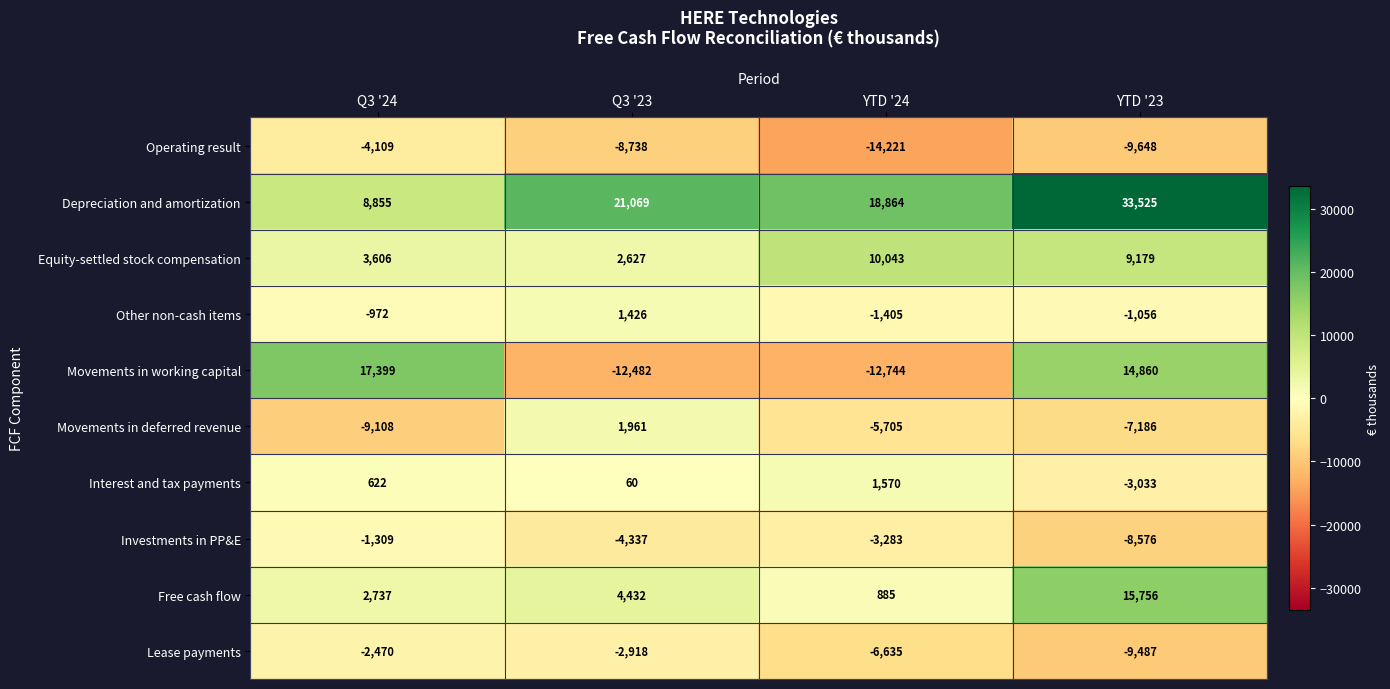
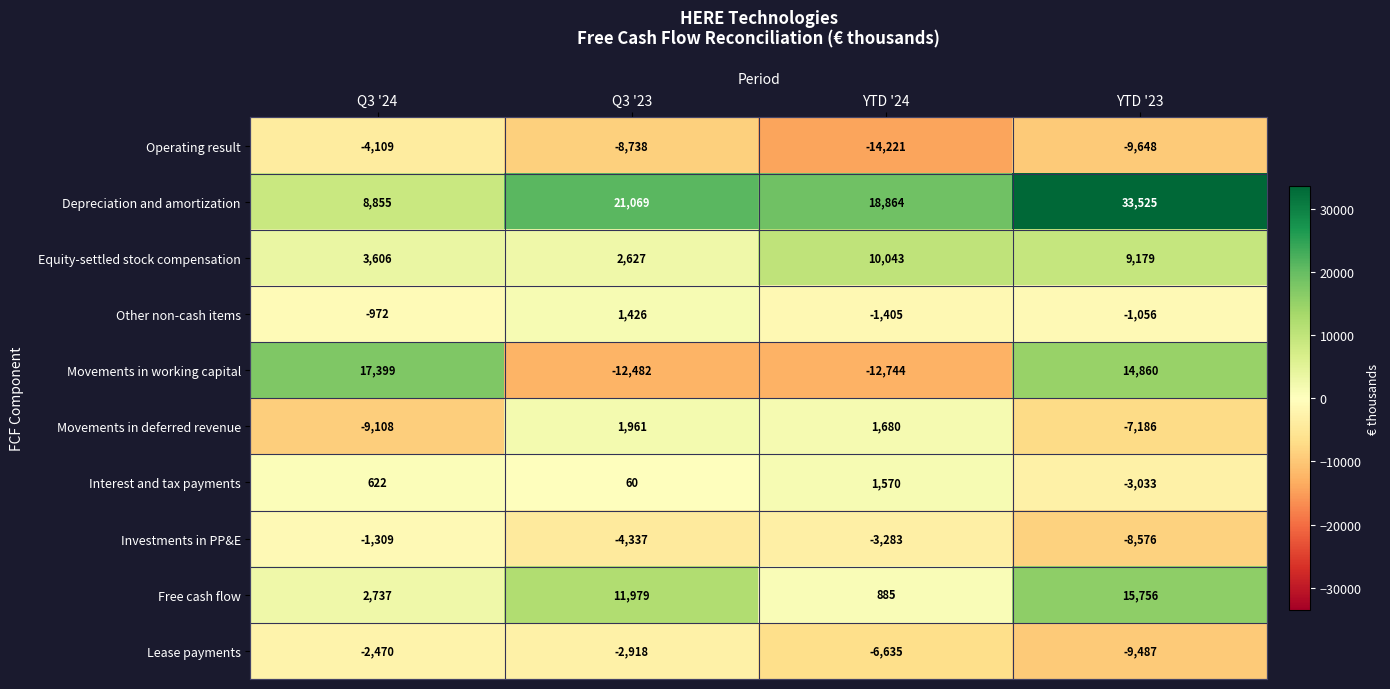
  {
    "Operating result": {
      "Q3 '24": "-4,109",
      "Q3 '23": "-8,738",
      "YTD '24": "-14,221",
      "YTD '23": "-9,648"
    },
    "Depreciation and amortization": {
      "Q3 '24": "8,855",
      "Q3 '23": "21,069",
      "YTD '24": "18,864",
      "YTD '23": "33,525"
    },
    "Equity-settled stock compensation": {
      "Q3 '24": "3,606",
      "Q3 '23": "2,627",
      "YTD '24": "10,043",
      "YTD '23": "9,179"
    },
    "Other non-cash items": {
      "Q3 '24": "-972",
      "Q3 '23": "1,426",
      "YTD '24": "-1,405",
      "YTD '23": "-1,056"
    },
    "Movements in working capital": {
      "Q3 '24": "17,399",
      "Q3 '23": "-12,482",
      "YTD '24": "-12,744",
      "YTD '23": "14,860"
    },
    "Movements in deferred revenue": {
      "Q3 '24": "-9,108",
      "Q3 '23": "1,961",
-     "YTD '24": "-5,705",
+     "YTD '24": "1,680",
      "YTD '23": "-7,186"
    },
    "Interest and tax payments": {
      "Q3 '24": "622",
      "Q3 '23": "60",
      "YTD '24": "1,570",
      "YTD '23": "-3,033"
    },
    "Investments in PP&E": {
      "Q3 '24": "-1,309",
      "Q3 '23": "-4,337",
      "YTD '24": "-3,283",
      "YTD '23": "-8,576"
    },
    "Free cash flow": {
      "Q3 '24": "2,737",
-     "Q3 '23": "4,432",
+     "Q3 '23": "11,979",
      "YTD '24": "885",
      "YTD '23": "15,756"
    },
    "Lease payments": {
      "Q3 '24": "-2,470",
      "Q3 '23": "-2,918",
      "YTD '24": "-6,635",
      "YTD '23": "-9,487"
    }
  }
